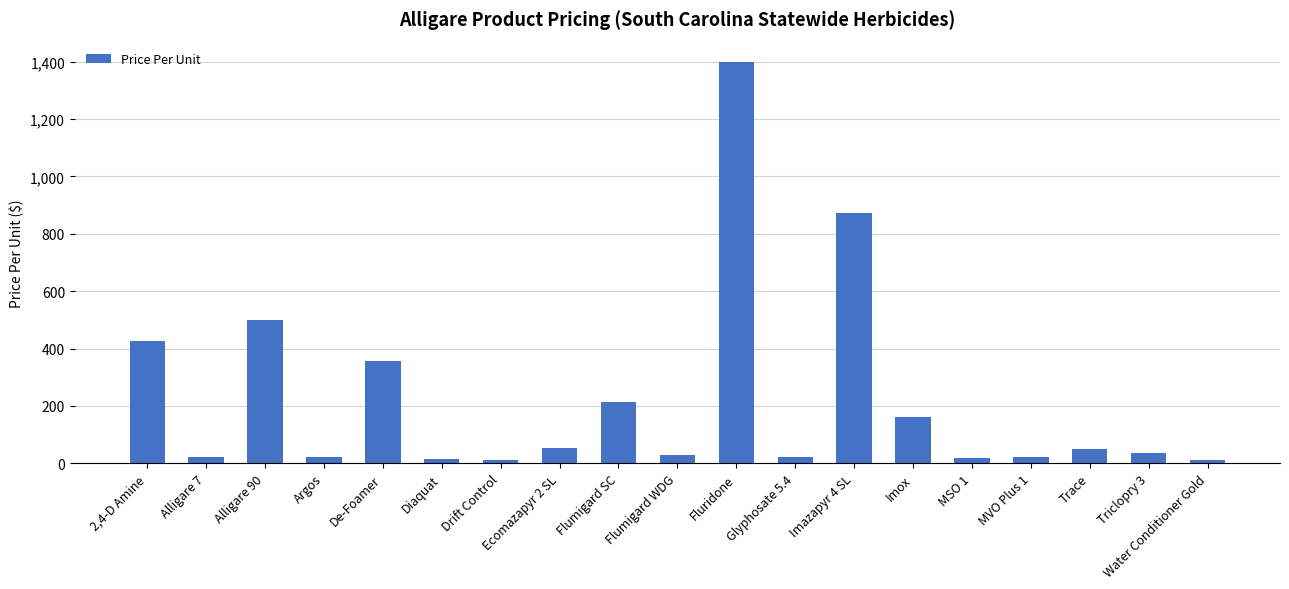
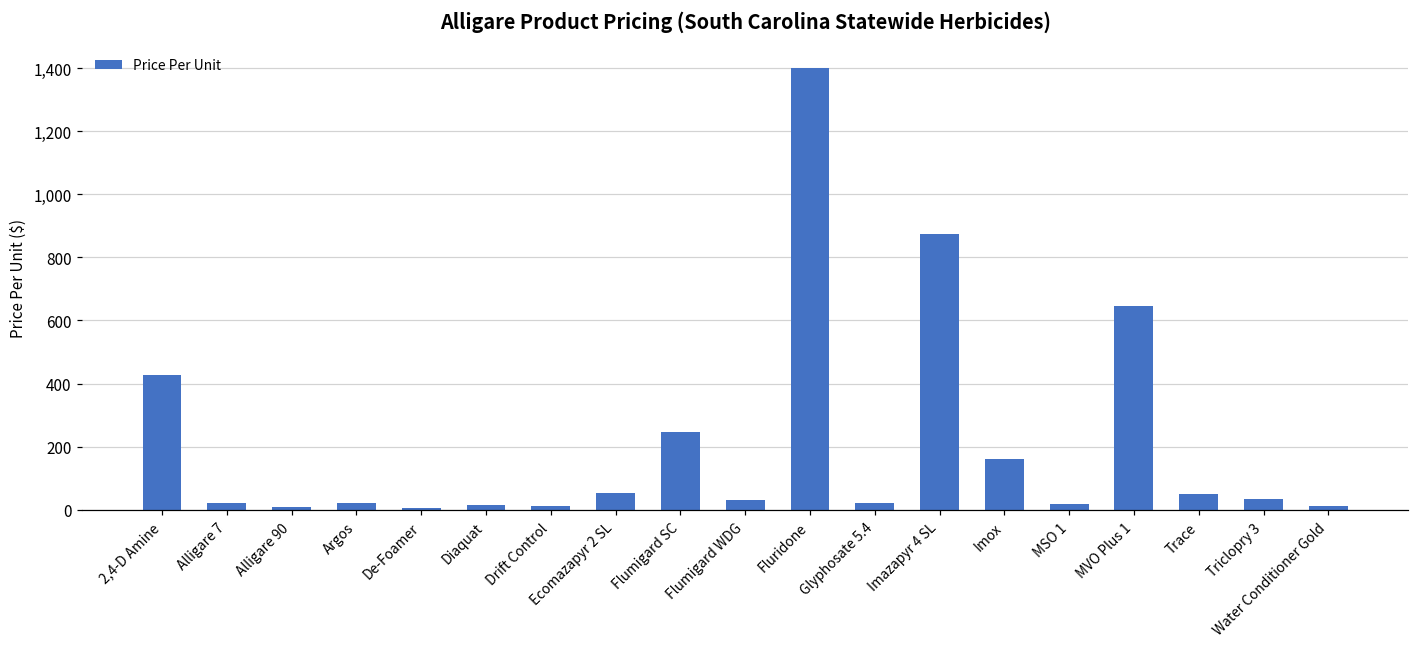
  {
    "2,4-D Amine": "430",
    "Alligare 7": "20",
-   "Alligare 90": "500",
+   "Alligare 90": "10",
    "Argos": "20",
-   "De-Foamer": "360",
+   "De-Foamer": "10",
    "Diaquat": "20",
    "Drift Control": "10",
    "Ecomazapyr 2 SL": "50",
-   "Flumigard SC": "210",
+   "Flumigard SC": "250",
    "Flumigard WDG": "30",
    "Fluridone": "1,400",
    "Glyphosate 5.4": "20",
    "Imazapyr 4 SL": "870",
    "Imox": "160",
    "MSO 1": "20",
-   "MVO Plus 1": "20",
+   "MVO Plus 1": "650",
    "Trace": "50",
    "Triclopry 3": "40",
    "Water Conditioner Gold": "10"
  }
